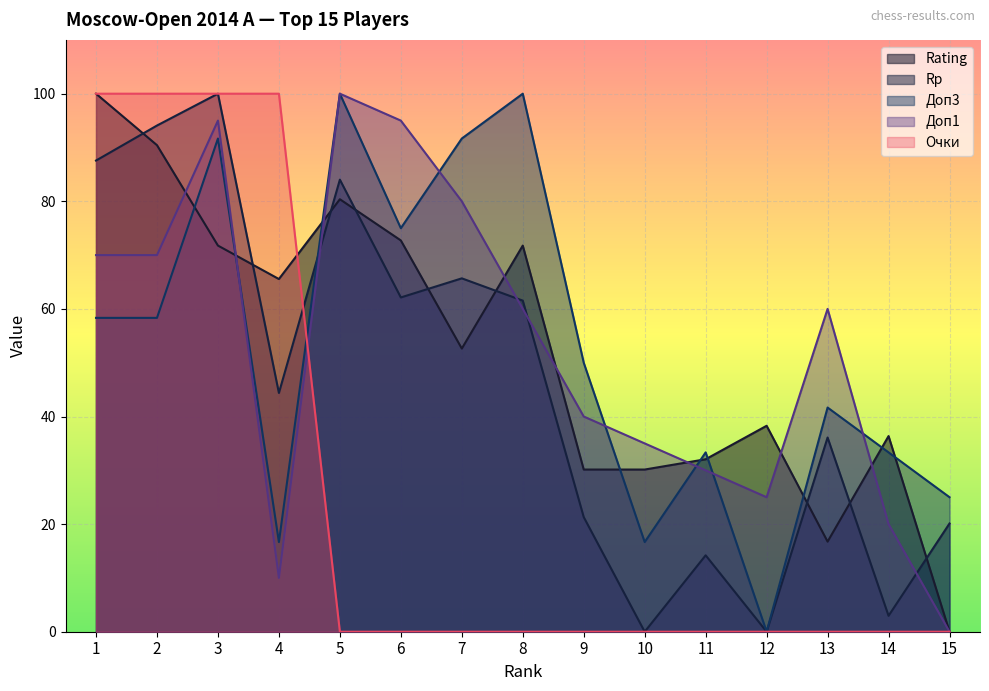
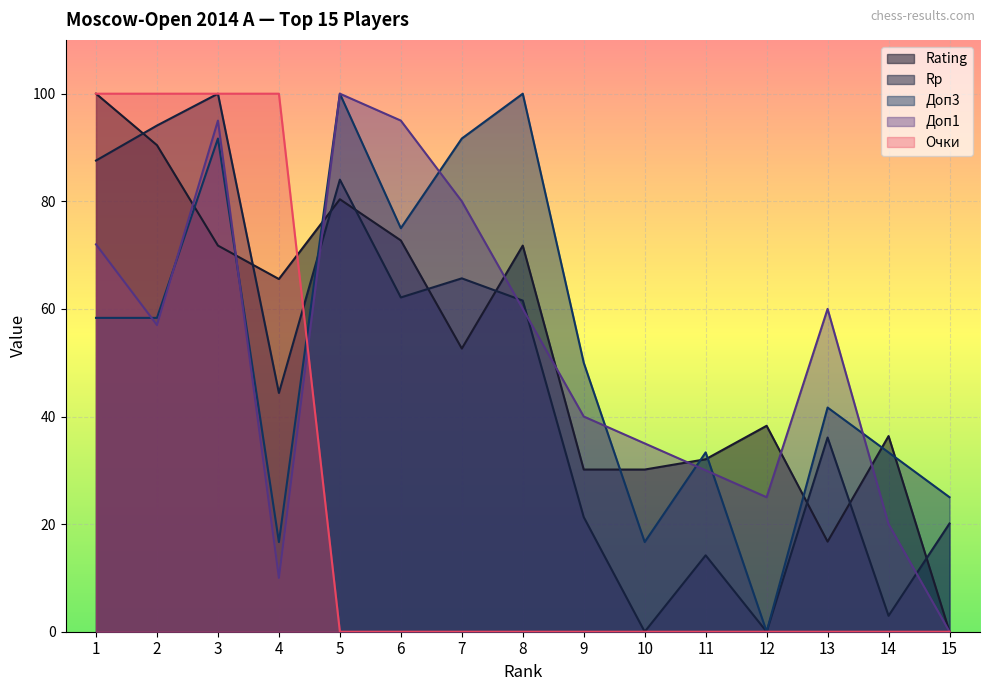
  {
    "Доп1": {
-     "1": 70,
-     "2": 70,
+     "1": 72,
+     "2": 57,
      "3": 95,
      "4": 10,
      "6": 95,
      "7": 80,
      "8": 60,
      "9": 40,
      "10": 35,
      "11": 30,
      "12": 25,
      "13": 60,
      "14": 20
    },
    "Очки": {
      "2": 100,
      "4": 100,
      "5": 0,
      "6": 0,
      "7": 0,
      "8": 0,
      "9": 0,
      "11": 0,
      "13": 0,
      "14": 0
    }
  }
